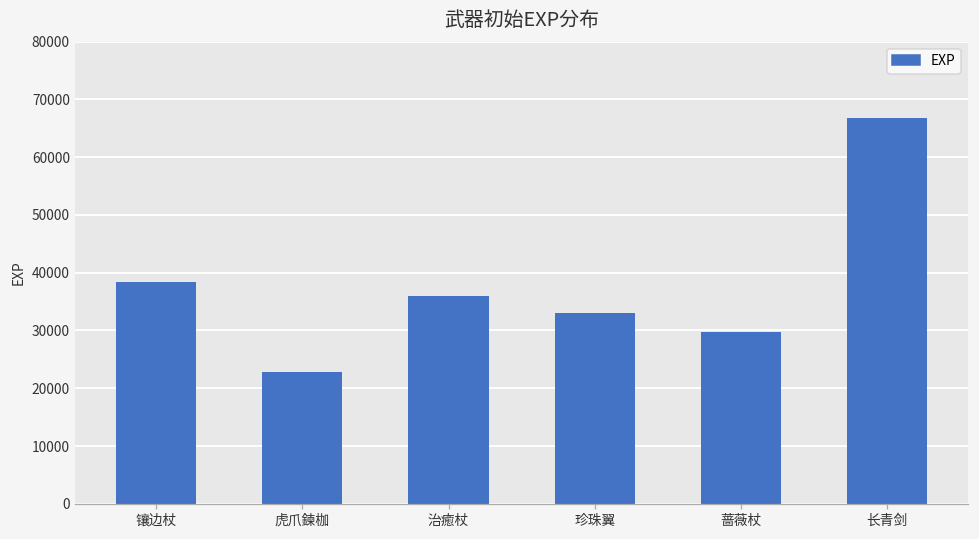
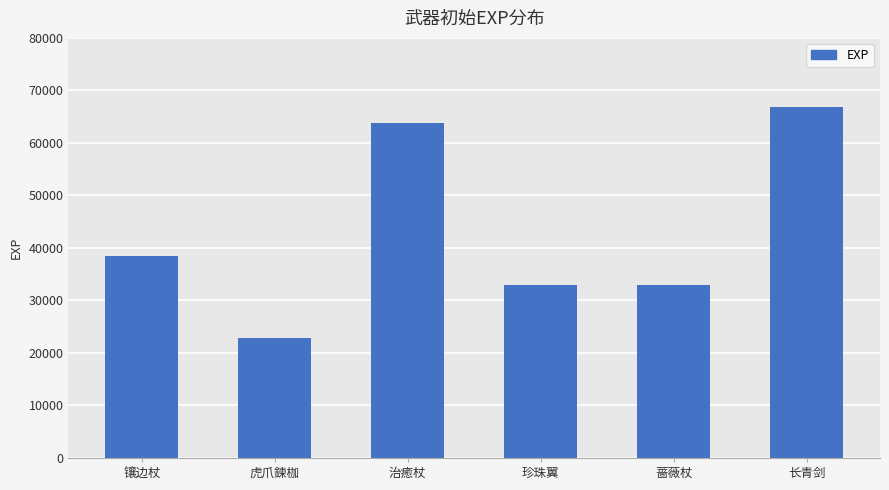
  {
    "镶边杖": 38000,
    "虎爪鍊枷": 23000,
-   "治癒杖": 36000,
+   "治癒杖": 64000,
    "珍珠翼": 33000,
-   "蔷薇杖": 30000,
+   "蔷薇杖": 33000,
    "长青剑": 67000
  }
